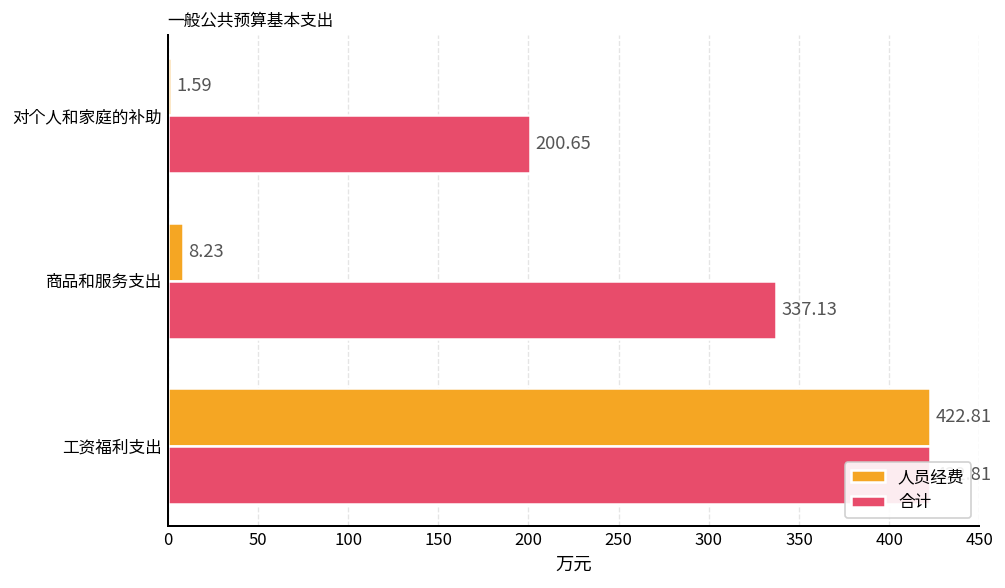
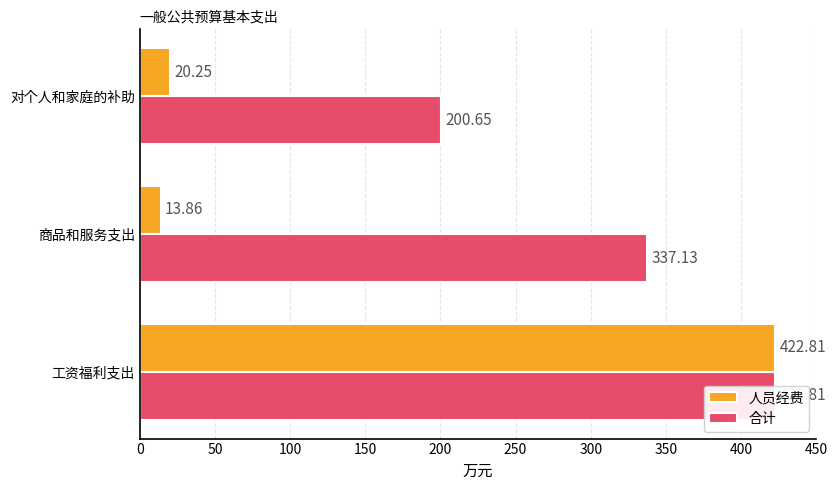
  {
    "人员经费": {
-     "对个人和家庭的补助": 1.59,
-     "商品和服务支出": 8.23,
+     "对个人和家庭的补助": 20.25,
+     "商品和服务支出": 13.86,
      "工资福利支出": 422.81
    },
    "合计": {
      "对个人和家庭的补助": 200.65,
      "商品和服务支出": 337.13
    }
  }
